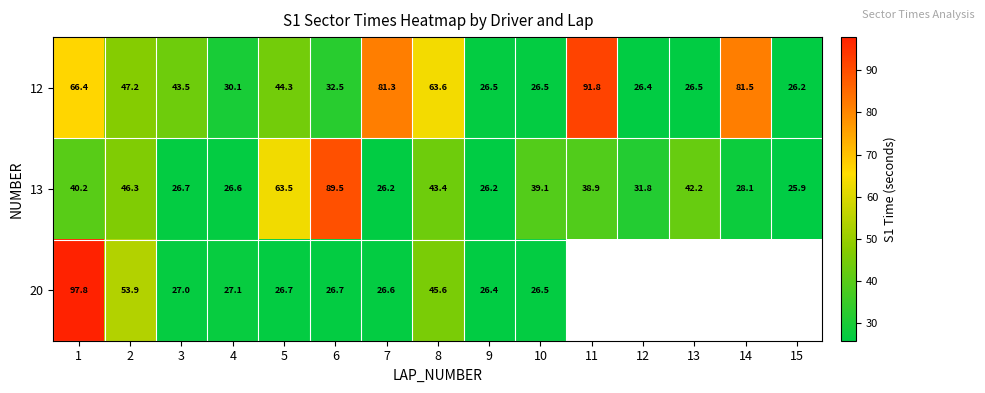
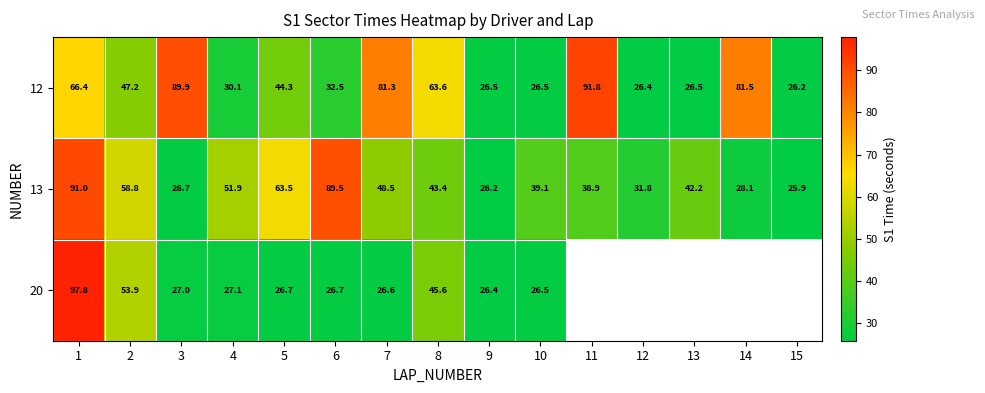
  {
    "12": {
      "1": 66.4,
      "2": 47.2,
-     "3": 43.5,
+     "3": 89.9,
      "4": 30.1,
      "5": 44.3,
      "6": 32.5,
      "7": 81.3,
      "8": 63.6,
      "9": 26.5,
      "10": 26.5,
      "11": 91.8,
      "12": 26.4,
      "13": 26.5,
      "14": 81.5,
      "15": 26.2
    },
    "13": {
-     "1": 40.2,
-     "2": 46.3,
+     "1": 91.0,
+     "2": 58.8,
      "3": 26.7,
-     "4": 26.6,
+     "4": 51.9,
      "5": 63.5,
      "6": 89.5,
-     "7": 26.2,
+     "7": 48.5,
      "8": 43.4,
      "9": 26.2,
      "10": 39.1,
      "11": 38.9,
      "12": 31.8,
      "13": 42.2,
      "14": 28.1,
      "15": 25.9
    },
    "20": {
      "1": 97.8,
      "2": 53.9,
      "3": 27.0,
      "4": 27.1,
      "5": 26.7,
      "6": 26.7,
      "7": 26.6,
      "8": 45.6,
      "9": 26.4,
      "10": 26.5
    }
  }
